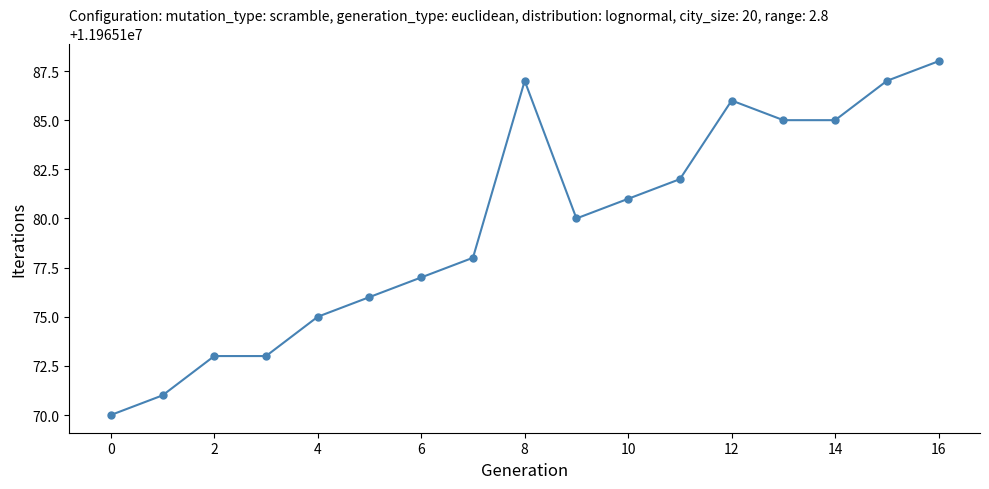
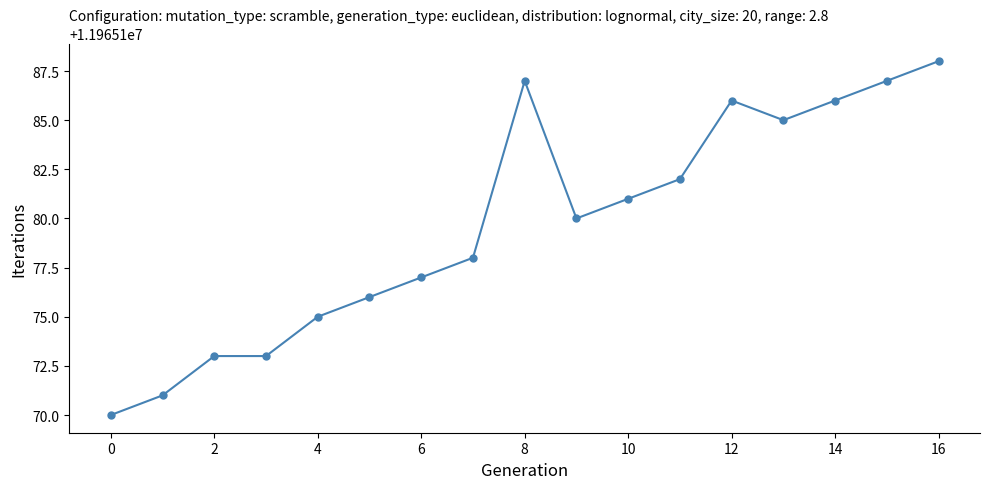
  {
    "0": 11965170,
    "2": 11965173,
    "4": 11965175,
    "6": 11965177,
    "8": 11965187,
    "10": 11965181,
    "12": 11965186,
-   "14": 11965185,
+   "14": 11965186,
    "16": 11965188
  }
